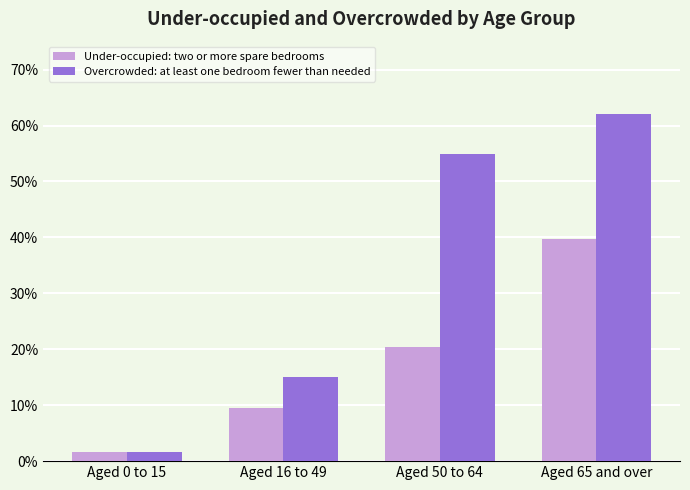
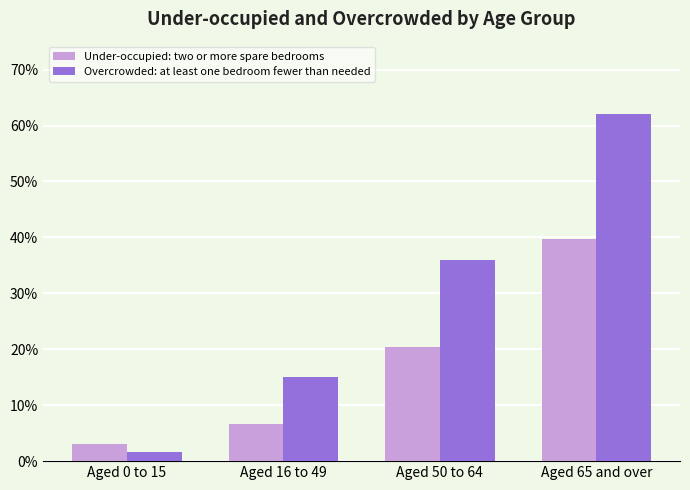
  {
    "Under-occupied: two or more spare bedrooms": {
-     "Aged 0 to 15": "2%",
-     "Aged 16 to 49": "10%",
+     "Aged 0 to 15": "3%",
+     "Aged 16 to 49": "7%",
      "Aged 50 to 64": "20%",
      "Aged 65 and over": "40%"
    },
    "Overcrowded: at least one bedroom fewer than needed": {
      "Aged 0 to 15": "2%",
      "Aged 16 to 49": "15%",
-     "Aged 50 to 64": "55%",
+     "Aged 50 to 64": "36%",
      "Aged 65 and over": "62%"
    }
  }
